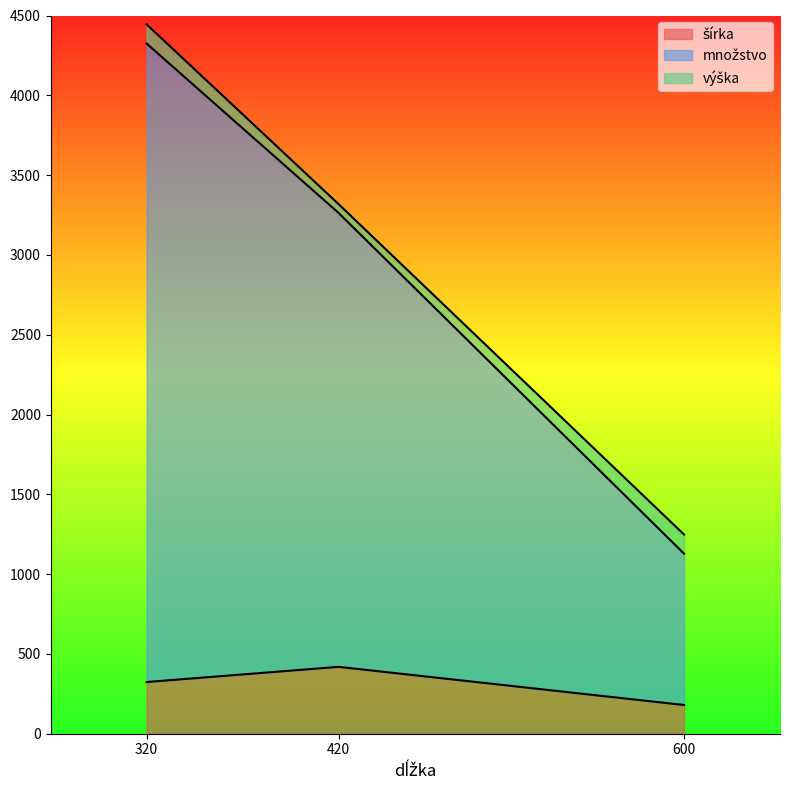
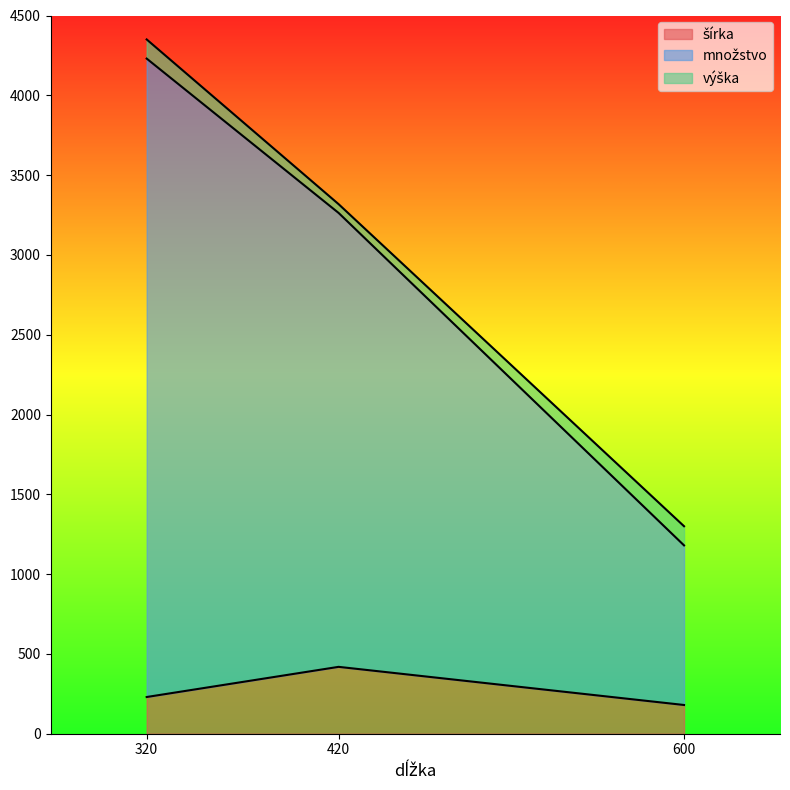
  {
    "šírka": {
-     "320": 320,
+     "320": 230,
      "420": 420,
      "600": 180
    },
    "množstvo": {
      "320": 4000,
      "420": 2840,
-     "600": 950
+     "600": 1000
    },
    "výška": {
      "320": 120,
      "420": 60,
      "600": 120
    }
  }
